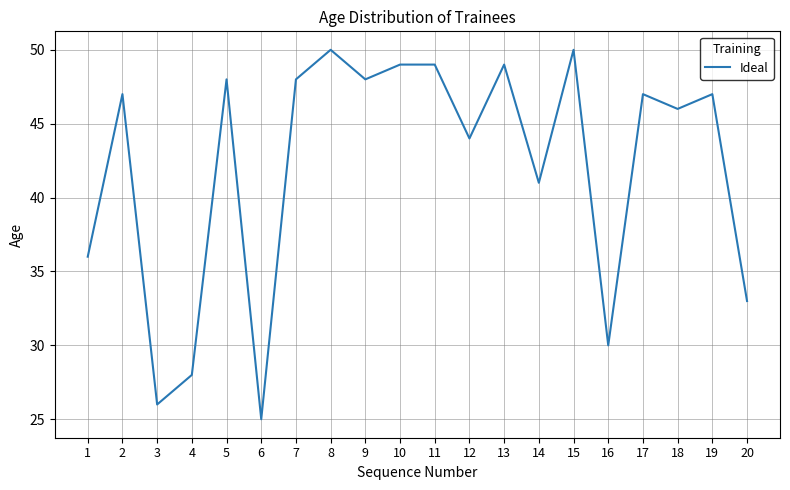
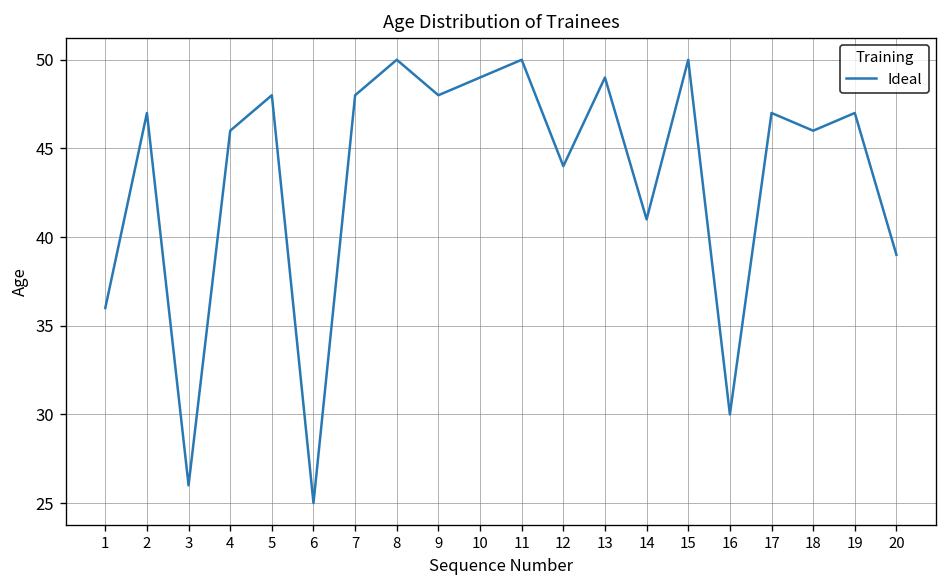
  {
    "1": 36,
    "2": 47,
    "3": 26,
-   "4": 28,
+   "4": 46,
    "5": 48,
    "6": 25,
    "7": 48,
    "8": 50,
    "9": 48,
    "10": 49,
-   "11": 49,
+   "11": 50,
    "12": 44,
    "13": 49,
    "14": 41,
    "15": 50,
    "16": 30,
    "17": 47,
    "18": 46,
    "19": 47,
-   "20": 33
+   "20": 39
  }
